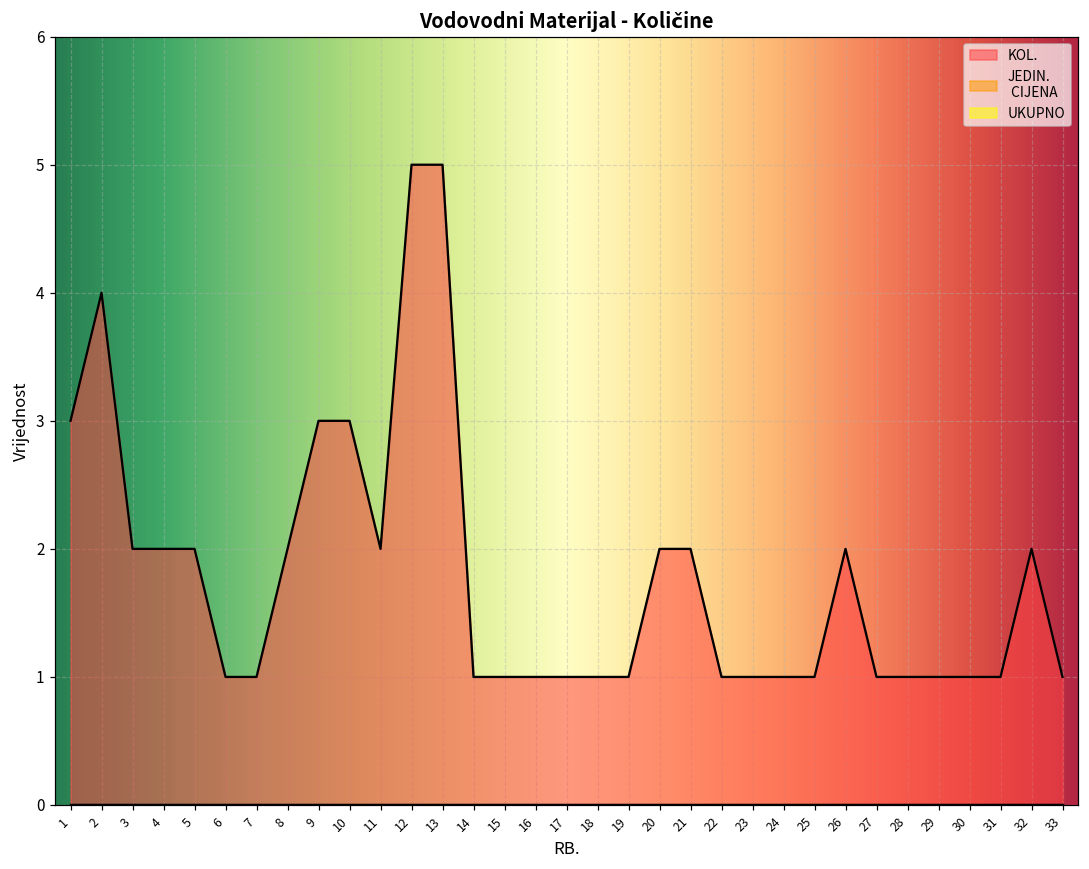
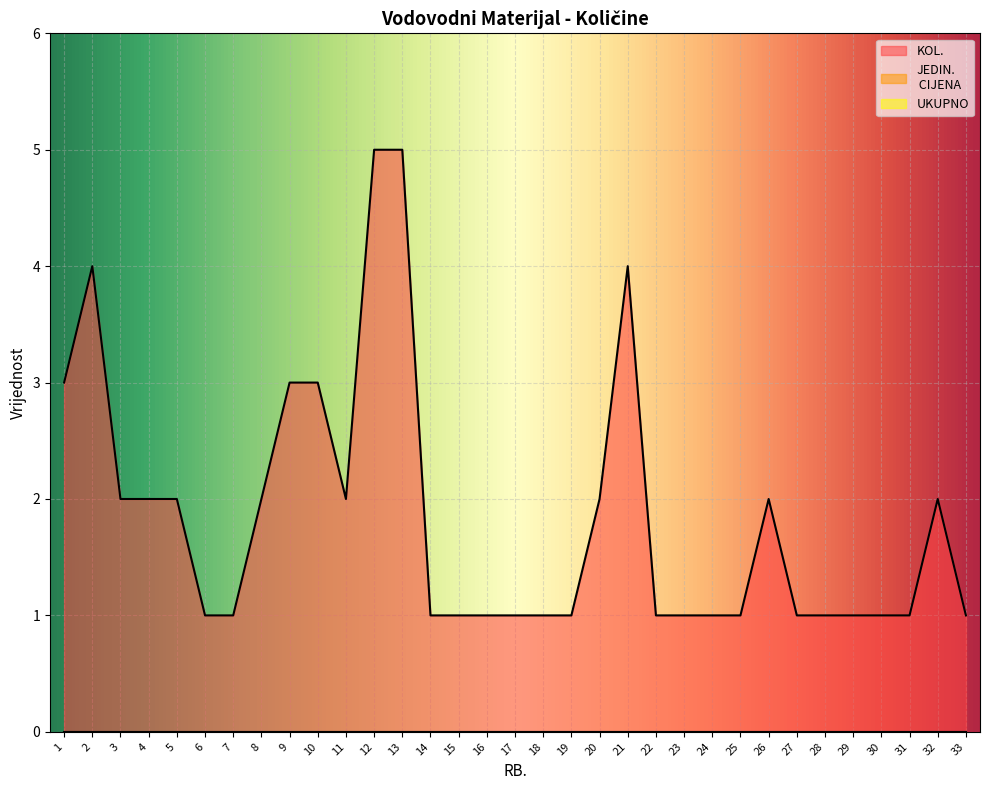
  {
    "KOL.": {
      "1": 3,
      "2": 4,
      "3": 2,
      "4": 2,
      "5": 2,
      "6": 1,
      "7": 1,
      "8": 2,
      "9": 3,
      "10": 3,
      "11": 2,
      "12": 5,
      "13": 5,
      "14": 1,
      "15": 1,
      "16": 1,
      "17": 1,
      "18": 1,
      "19": 1,
      "20": 2,
-     "21": 2,
+     "21": 4,
      "22": 1,
      "23": 1,
      "24": 1,
      "25": 1,
      "26": 2,
      "27": 1,
      "28": 1,
      "29": 1,
      "30": 1,
      "31": 1,
      "32": 2,
      "33": 1
    },
    "UKUPNO": {
      "1": 0,
      "2": 0,
      "3": 0,
      "4": 0,
      "5": 0,
      "6": 0,
      "7": 0,
      "8": 0,
      "9": 0,
      "10": 0,
      "11": 0,
      "12": 0,
      "13": 0,
      "14": 0,
      "15": 0,
      "16": 0,
      "17": 0,
      "18": 0,
      "19": 0,
      "20": 0,
      "21": 0,
      "22": 0,
      "23": 0,
      "24": 0,
      "25": 0,
      "26": 0,
      "27": 0,
      "28": 0,
      "29": 0,
      "30": 0,
      "31": 0,
      "32": 0,
      "33": 0
    }
  }
